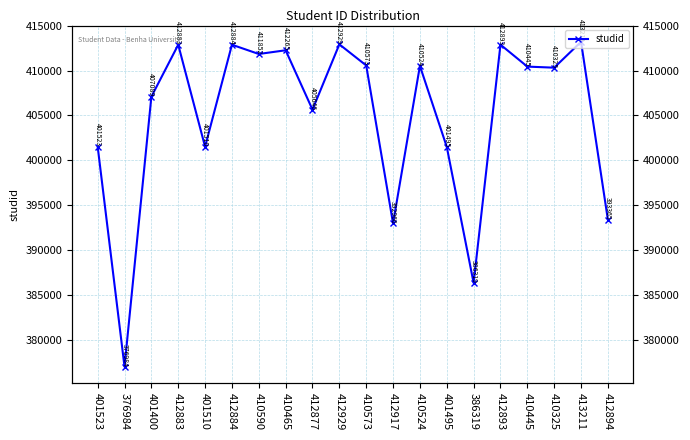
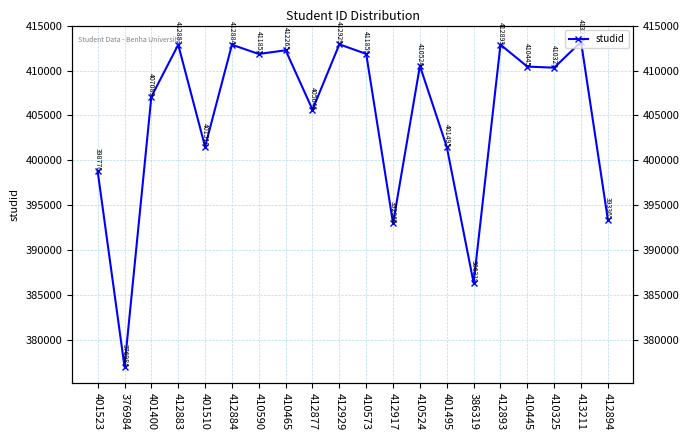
  {
-   "401523": 401523,
+   "401523": 398776,
    "376984": 376984,
    "401400": 407089,
    "401510": 401510,
    "412884": 412884,
    "410590": 411852,
    "410465": 412265,
    "412877": 405646,
    "412929": 412929,
-   "410573": 410573,
+   "410573": 411859,
    "412917": 392966,
    "410524": 410524,
    "401495": 401495,
    "386319": 386319,
    "412893": 412893,
    "410445": 410445,
    "410325": 410325,
    "412894": 393365
  }
